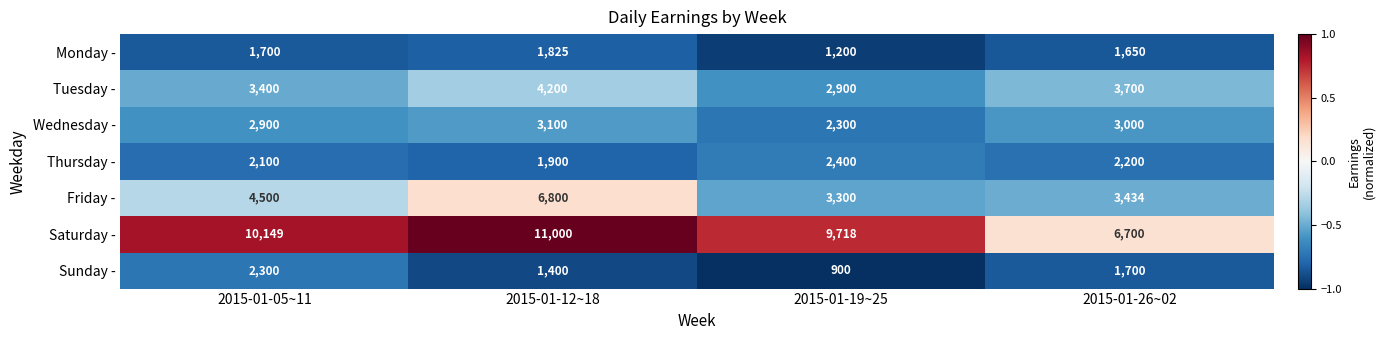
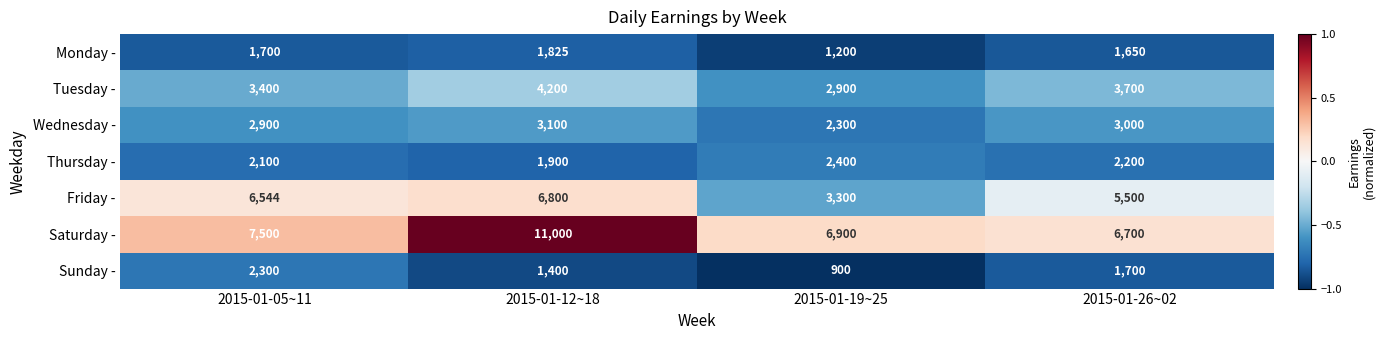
  {
    "Monday -": {
      "2015-01-05~11": "1,700",
      "2015-01-12~18": "1,825",
      "2015-01-19~25": "1,200",
      "2015-01-26~02": "1,650"
    },
    "Tuesday -": {
      "2015-01-05~11": "3,400",
      "2015-01-12~18": "4,200",
      "2015-01-19~25": "2,900",
      "2015-01-26~02": "3,700"
    },
    "Wednesday -": {
      "2015-01-05~11": "2,900",
      "2015-01-12~18": "3,100",
      "2015-01-19~25": "2,300",
      "2015-01-26~02": "3,000"
    },
    "Thursday -": {
      "2015-01-05~11": "2,100",
      "2015-01-12~18": "1,900",
      "2015-01-19~25": "2,400",
      "2015-01-26~02": "2,200"
    },
    "Friday -": {
-     "2015-01-05~11": "4,500",
+     "2015-01-05~11": "6,544",
      "2015-01-12~18": "6,800",
      "2015-01-19~25": "3,300",
-     "2015-01-26~02": "3,434"
+     "2015-01-26~02": "5,500"
    },
    "Saturday -": {
-     "2015-01-05~11": "10,149",
+     "2015-01-05~11": "7,500",
      "2015-01-12~18": "11,000",
-     "2015-01-19~25": "9,718",
+     "2015-01-19~25": "6,900",
      "2015-01-26~02": "6,700"
    },
    "Sunday -": {
      "2015-01-05~11": "2,300",
      "2015-01-12~18": "1,400",
      "2015-01-19~25": "900",
      "2015-01-26~02": "1,700"
    }
  }
